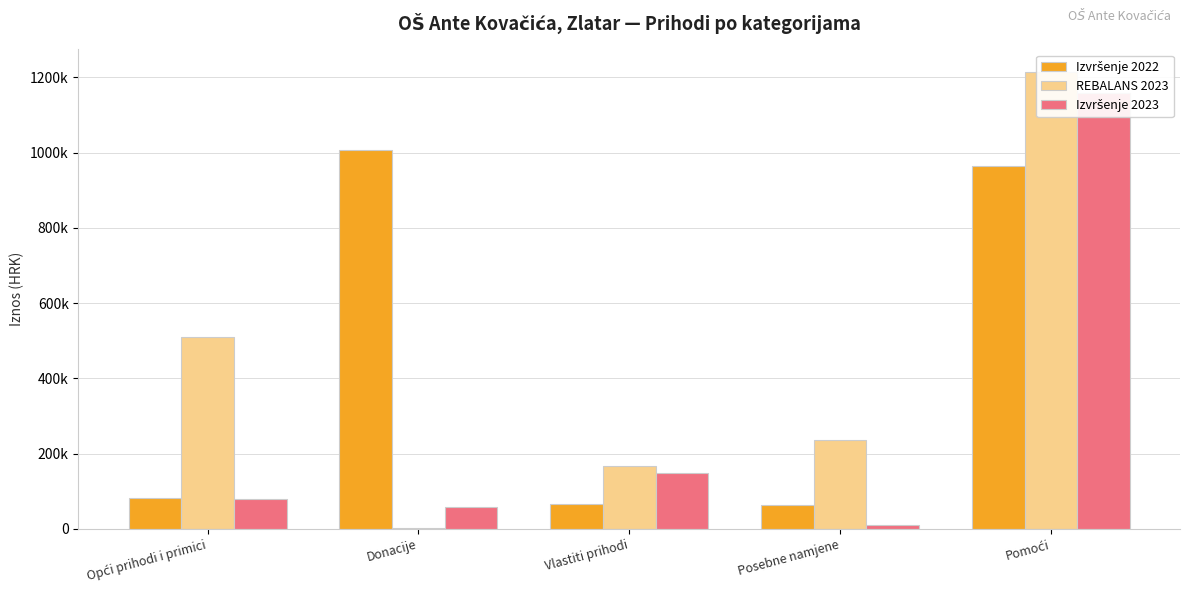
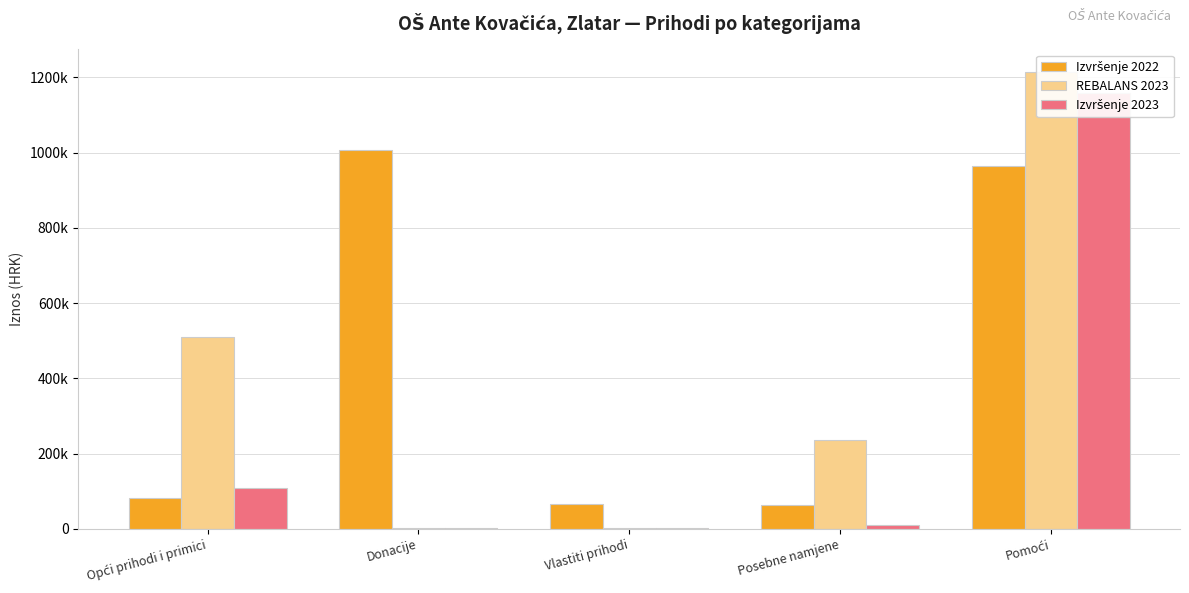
  {
    "Izvršenje 2022": {
      "Opći prihodi i primici": 80000,
      "Donacije": 1010000,
      "Vlastiti prihodi": 70000,
      "Posebne namjene": 60000,
      "Pomoći": 970000
    },
    "REBALANS 2023": {
      "Opći prihodi i primici": 510000,
-     "Vlastiti prihodi": 170000,
+     "Vlastiti prihodi": 0,
      "Posebne namjene": 240000
    },
    "Izvršenje 2023": {
-     "Opći prihodi i primici": 80000,
-     "Donacije": 60000,
-     "Vlastiti prihodi": 150000,
+     "Opći prihodi i primici": 110000,
+     "Donacije": 0,
+     "Vlastiti prihodi": 0,
      "Posebne namjene": 10000
    }
  }
